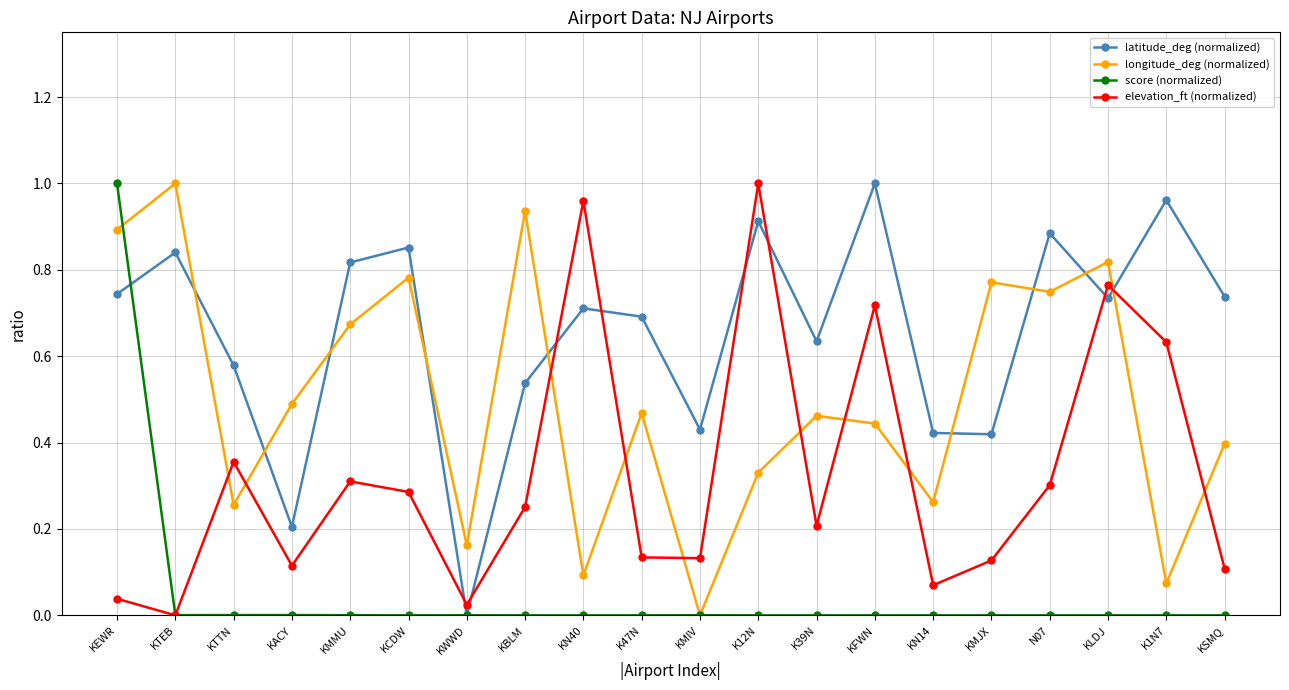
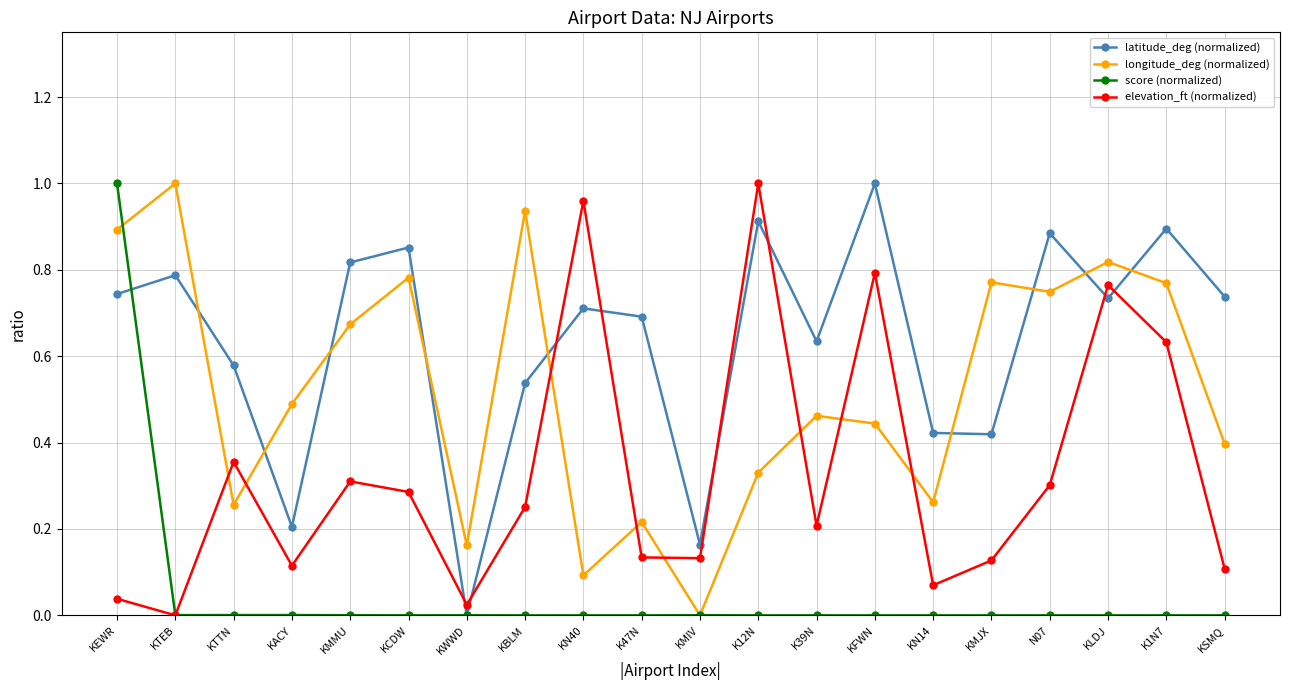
  {
    "latitude_deg (normalized)": {
      "KEWR": 0.74,
-     "KTEB": 0.84,
+     "KTEB": 0.79,
      "KTTN": 0.58,
      "KACY": 0.20,
      "KMMU": 0.82,
      "KCDW": 0.85,
      "KBLM": 0.54,
      "KN40": 0.71,
      "K47N": 0.69,
-     "KMIV": 0.43,
+     "KMIV": 0.16,
      "K12N": 0.91,
      "K39N": 0.63,
      "KFWN": 1.00,
      "KN14": 0.42,
      "KMJX": 0.42,
      "N07": 0.88,
      "KLDJ": 0.73,
-     "K1N7": 0.96,
+     "K1N7": 0.90,
      "KSMQ": 0.74
    },
    "longitude_deg (normalized)": {
      "KEWR": 0.89,
      "KTEB": 1.00,
      "KTTN": 0.26,
      "KACY": 0.49,
      "KMMU": 0.67,
      "KCDW": 0.78,
      "KWWD": 0.16,
      "KBLM": 0.94,
      "KN40": 0.09,
-     "K47N": 0.47,
+     "K47N": 0.22,
      "K12N": 0.33,
      "K39N": 0.46,
      "KFWN": 0.44,
      "KN14": 0.26,
      "KMJX": 0.77,
      "N07": 0.75,
      "KLDJ": 0.82,
-     "K1N7": 0.07,
+     "K1N7": 0.77,
      "KSMQ": 0.40
    },
    "score (normalized)": {
      "KEWR": 1.00,
      "KTTN": 0.00,
      "KACY": 0.00,
      "KMMU": 0.00,
      "KCDW": 0.00,
      "KBLM": 0.00,
      "KN40": 0.00,
      "K47N": 0.00,
      "K12N": 0.00,
      "K39N": 0.00,
      "KFWN": 0.00,
      "KN14": 0.00,
      "KMJX": 0.00,
      "N07": 0.00,
      "KLDJ": 0.00,
      "K1N7": 0.00,
      "KSMQ": 0.00
    },
    "elevation_ft (normalized)": {
      "KEWR": 0.04,
      "KTTN": 0.36,
      "KACY": 0.11,
      "KMMU": 0.31,
      "KCDW": 0.29,
      "KWWD": 0.02,
      "KBLM": 0.25,
      "KN40": 0.96,
      "K47N": 0.13,
      "KMIV": 0.13,
      "K12N": 1.00,
      "K39N": 0.21,
-     "KFWN": 0.72,
+     "KFWN": 0.79,
      "KN14": 0.07,
      "KMJX": 0.13,
      "N07": 0.30,
      "KLDJ": 0.76,
      "K1N7": 0.63,
      "KSMQ": 0.11
    }
  }
